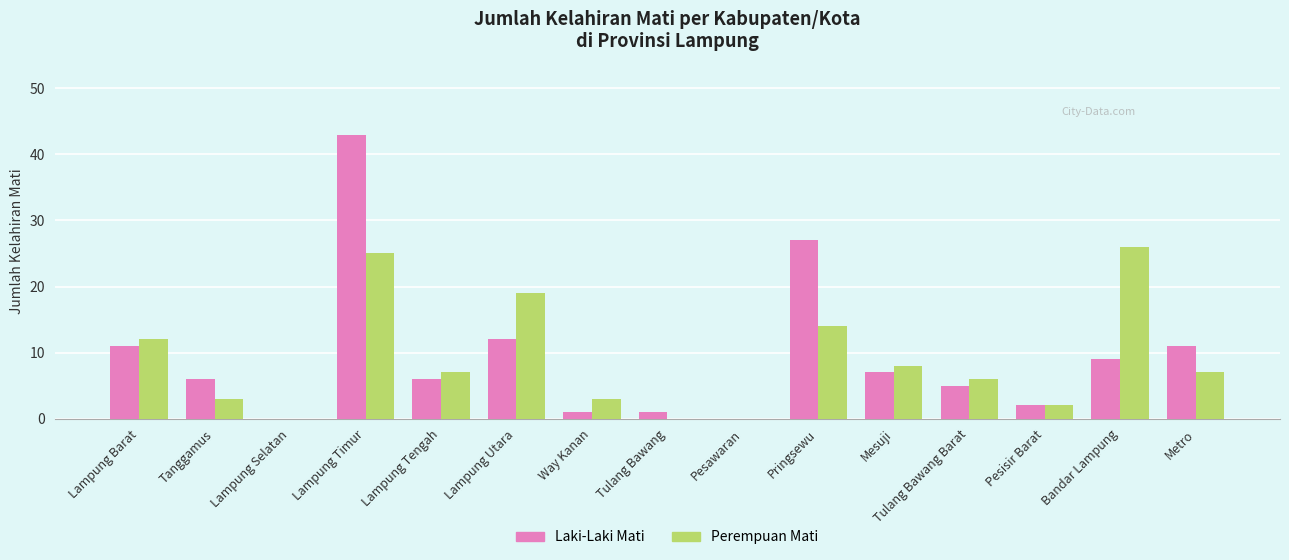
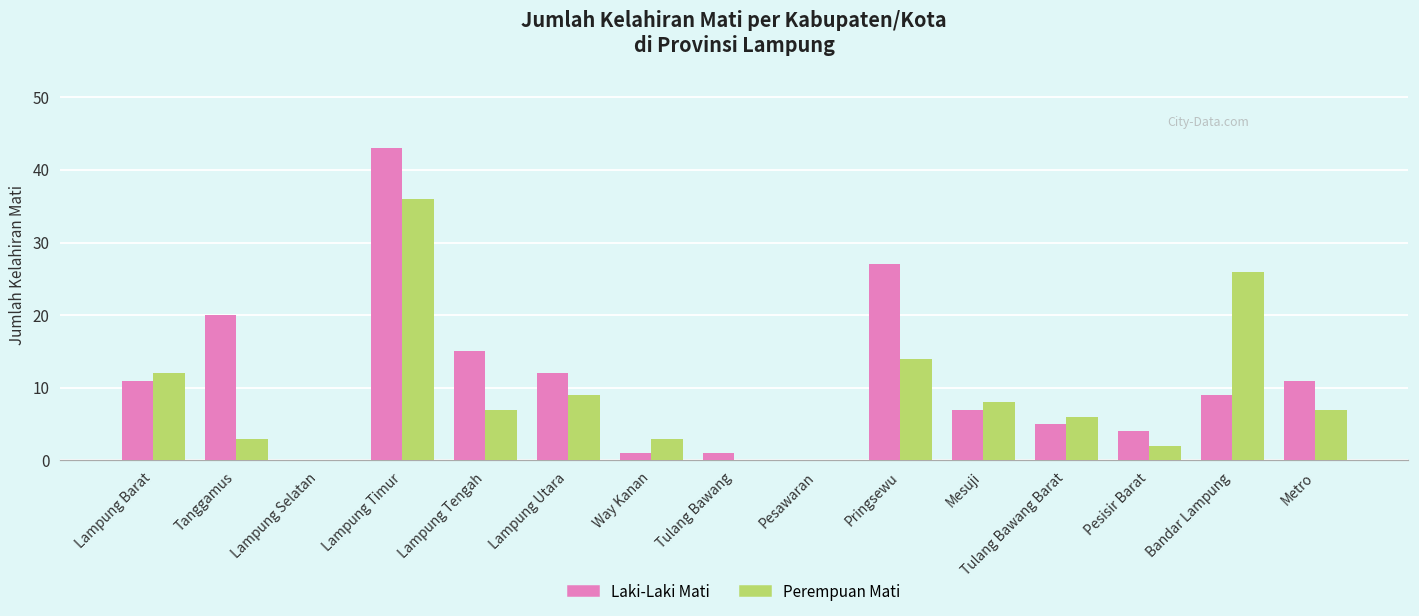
  {
    "Laki-Laki Mati": {
      "Lampung Barat": 11,
-     "Tanggamus": 6,
+     "Tanggamus": 20,
      "Lampung Selatan": 0,
      "Lampung Timur": 43,
-     "Lampung Tengah": 6,
+     "Lampung Tengah": 15,
      "Lampung Utara": 12,
      "Way Kanan": 1,
      "Tulang Bawang": 1,
      "Pesawaran": 0,
      "Pringsewu": 27,
      "Mesuji": 7,
      "Tulang Bawang Barat": 5,
-     "Pesisir Barat": 2,
+     "Pesisir Barat": 4,
      "Bandar Lampung": 9,
      "Metro": 11
    },
    "Perempuan Mati": {
      "Lampung Barat": 12,
      "Tanggamus": 3,
      "Lampung Selatan": 0,
-     "Lampung Timur": 25,
+     "Lampung Timur": 36,
      "Lampung Tengah": 7,
-     "Lampung Utara": 19,
+     "Lampung Utara": 9,
      "Way Kanan": 3,
      "Tulang Bawang": 0,
      "Pesawaran": 0,
      "Pringsewu": 14,
      "Mesuji": 8,
      "Tulang Bawang Barat": 6,
      "Pesisir Barat": 2,
      "Bandar Lampung": 26,
      "Metro": 7
    }
  }
